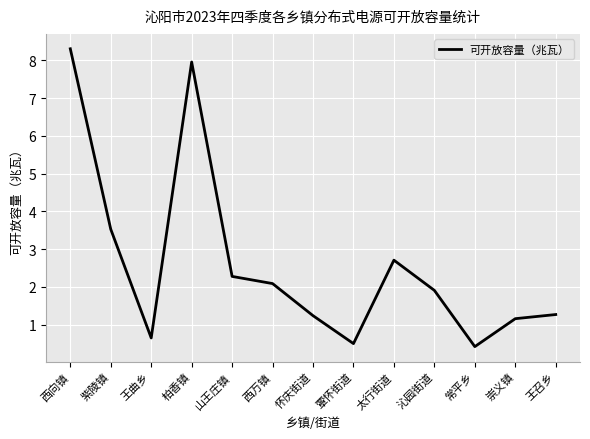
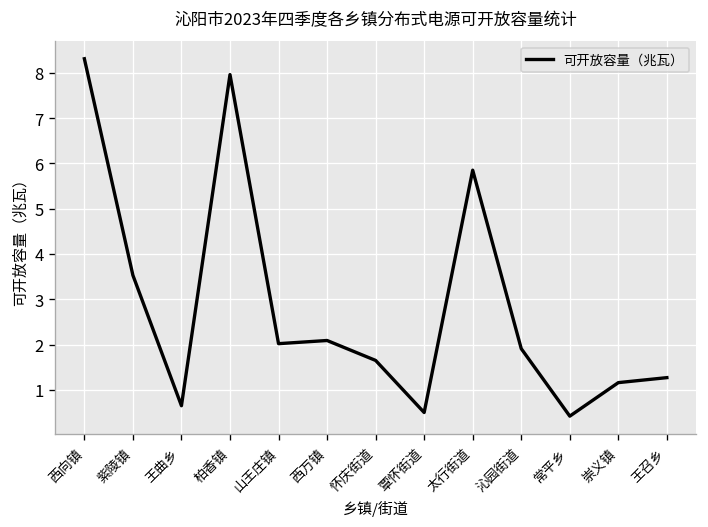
  {
    "西向镇": 8.3,
    "紫陵镇": 3.5,
    "王曲乡": 0.7,
    "柏香镇": 8.0,
-   "山王庄镇": 2.3,
+   "山王庄镇": 2.0,
    "西万镇": 2.1,
-   "怀庆街道": 1.2,
+   "怀庆街道": 1.7,
    "覃怀街道": 0.5,
-   "太行街道": 2.7,
+   "太行街道": 5.9,
    "沁园街道": 1.9,
    "常平乡": 0.4,
    "崇义镇": 1.2,
    "王召乡": 1.3
  }
